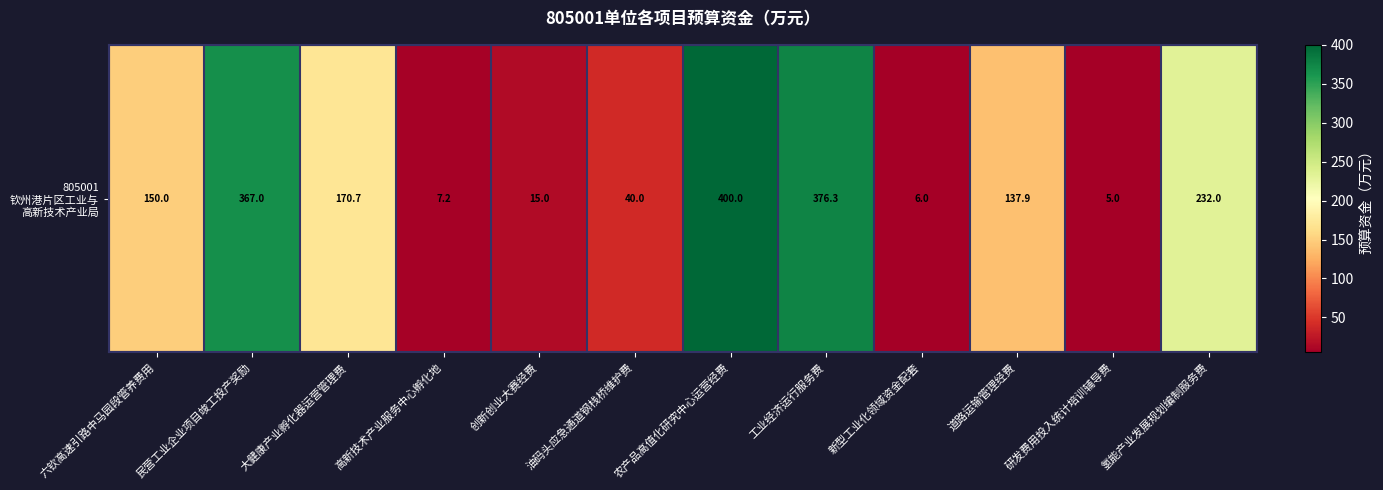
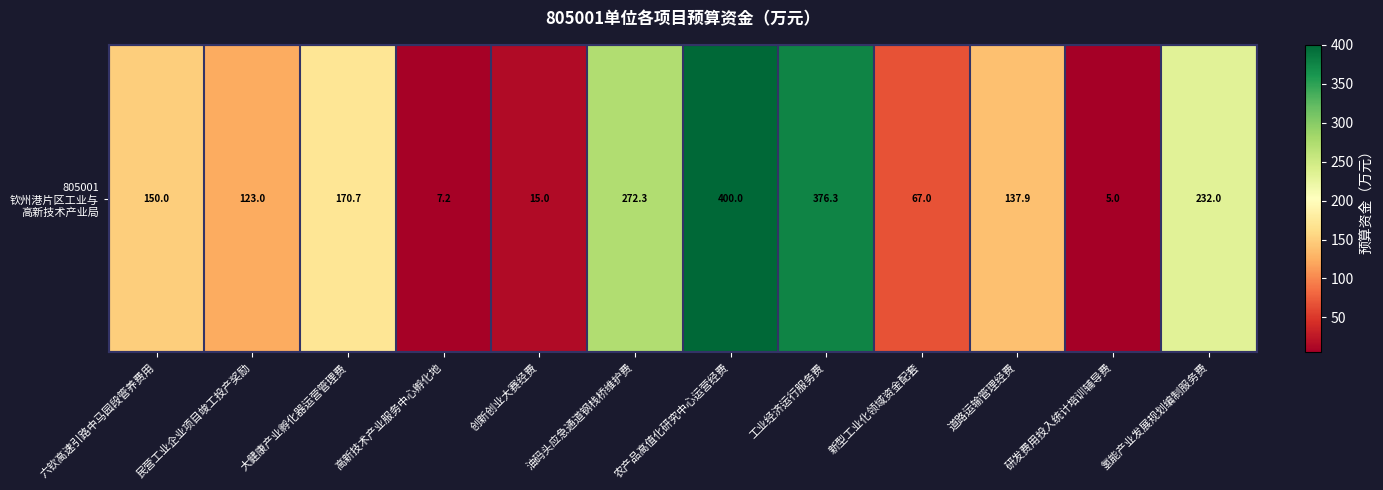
  {
    "805001 钦州港片区工业与 高新技术产业局": {
      "六钦高速引路中马园段管养费用": 150.0,
-     "民营工业企业项目竣工投产奖励": 367.0,
+     "民营工业企业项目竣工投产奖励": 123.0,
      "大健康产业孵化器运营管理费": 170.7,
      "高新技术产业服务中心孵化地": 7.2,
      "创新创业大赛经费": 15.0,
-     "油码头应急通道钢栈桥维护费": 40.0,
+     "油码头应急通道钢栈桥维护费": 272.3,
      "农产品高值化研究中心运营经费": 400.0,
      "工业经济运行服务费": 376.3,
-     "新型工业化领域资金配套": 6.0,
+     "新型工业化领域资金配套": 67.0,
      "道路运输管理经费": 137.9,
      "研发费用投入统计培训辅导费": 5.0,
      "氢能产业发展规划编制服务费": 232.0
    }
  }
